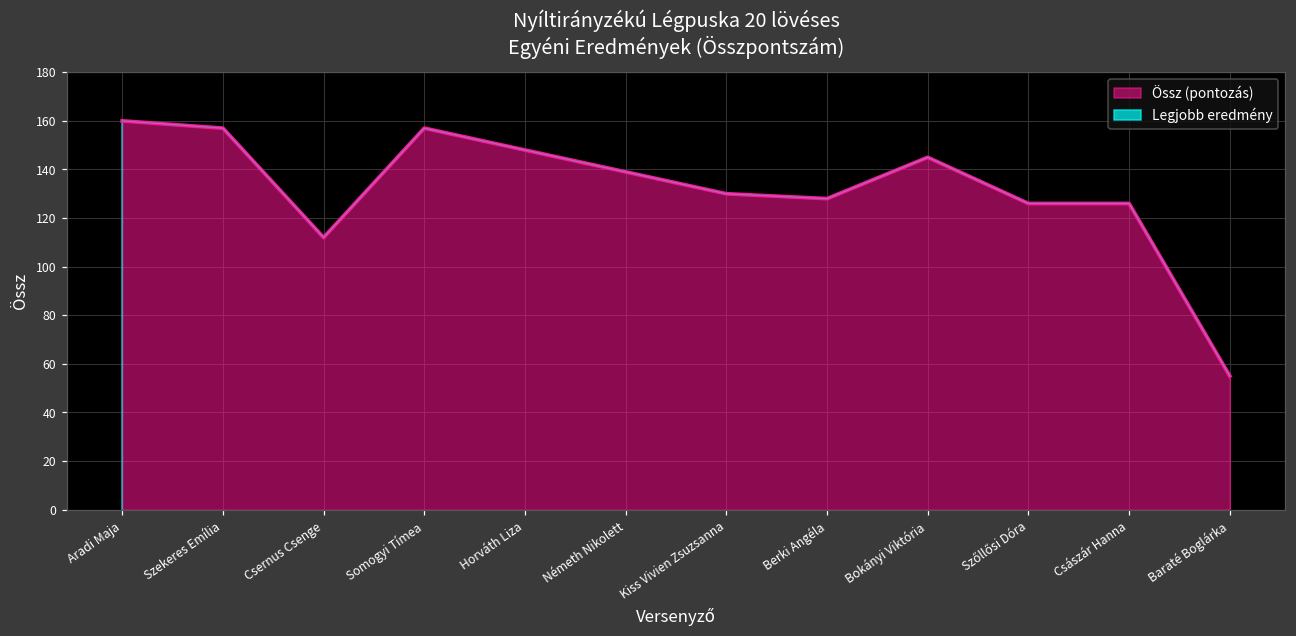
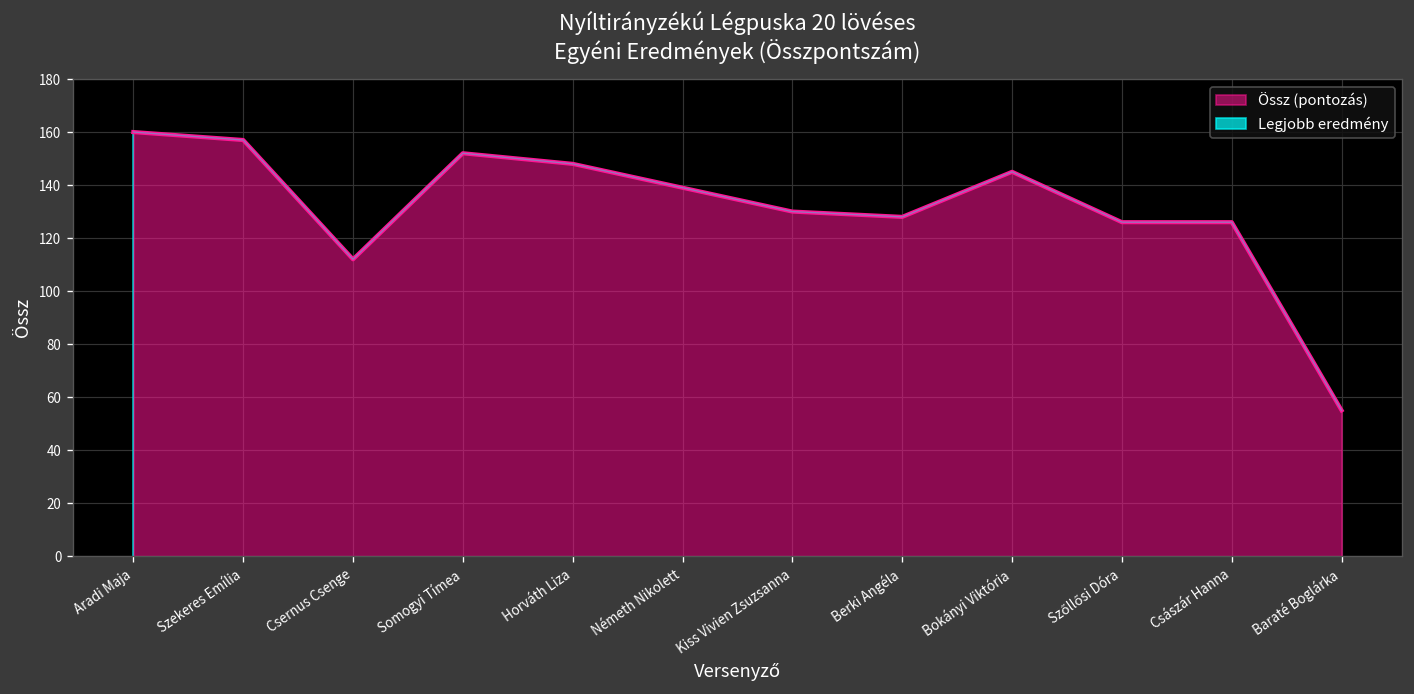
  {
    "Aradi Maja": 160,
    "Szekeres Emília": 157,
    "Csernus Csenge": 112,
-   "Somogyi Tímea": 157,
+   "Somogyi Tímea": 152,
    "Horváth Liza": 148,
    "Németh Nikolett": 139,
    "Kiss Vivien Zsuzsanna": 130,
    "Berki Angéla": 128,
    "Bokányi Viktória": 145,
    "Szőllősi Dóra": 126,
    "Császár Hanna": 126,
    "Baraté Boglárka": 55
  }
